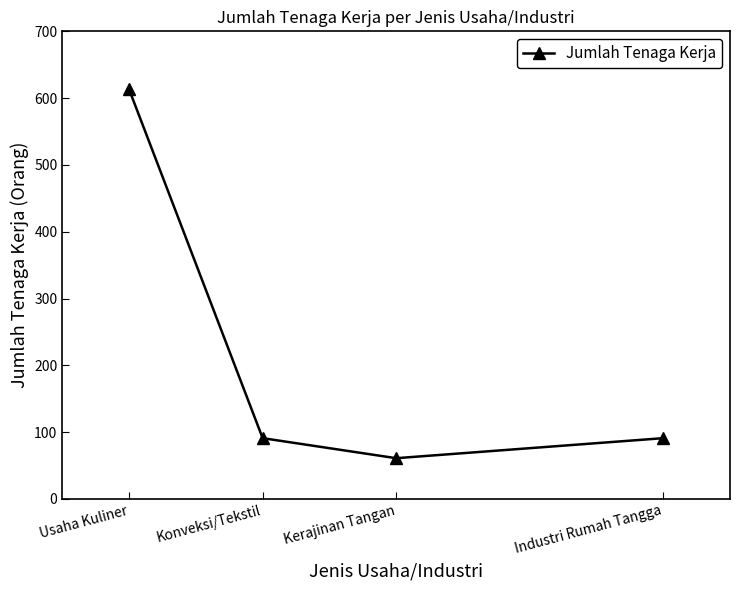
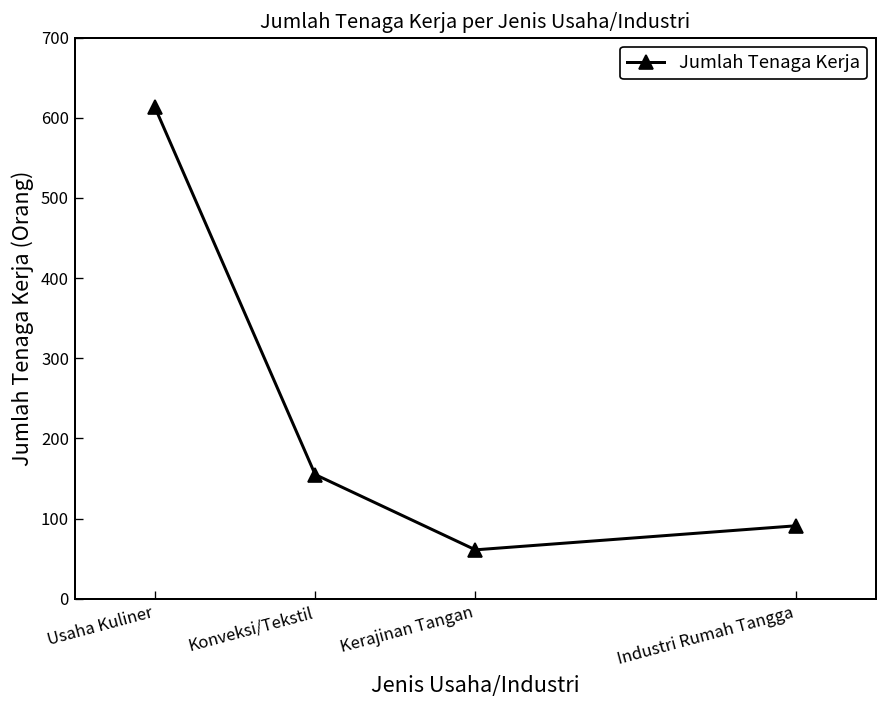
  {
    "Usaha Kuliner": 610,
-   "Konveksi/Tekstil": 90,
+   "Konveksi/Tekstil": 150,
    "Kerajinan Tangan": 60,
    "Industri Rumah Tangga": 90
  }
